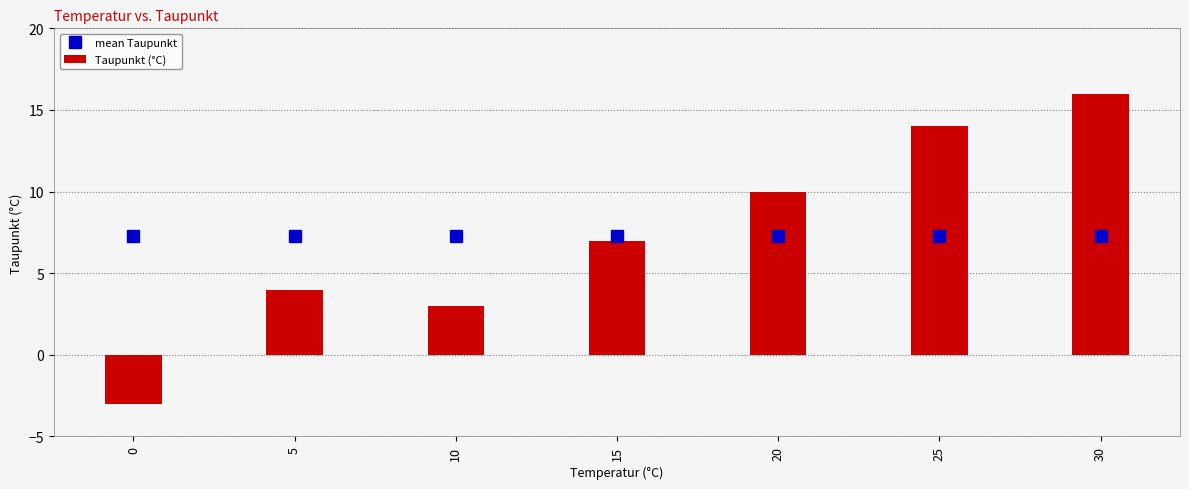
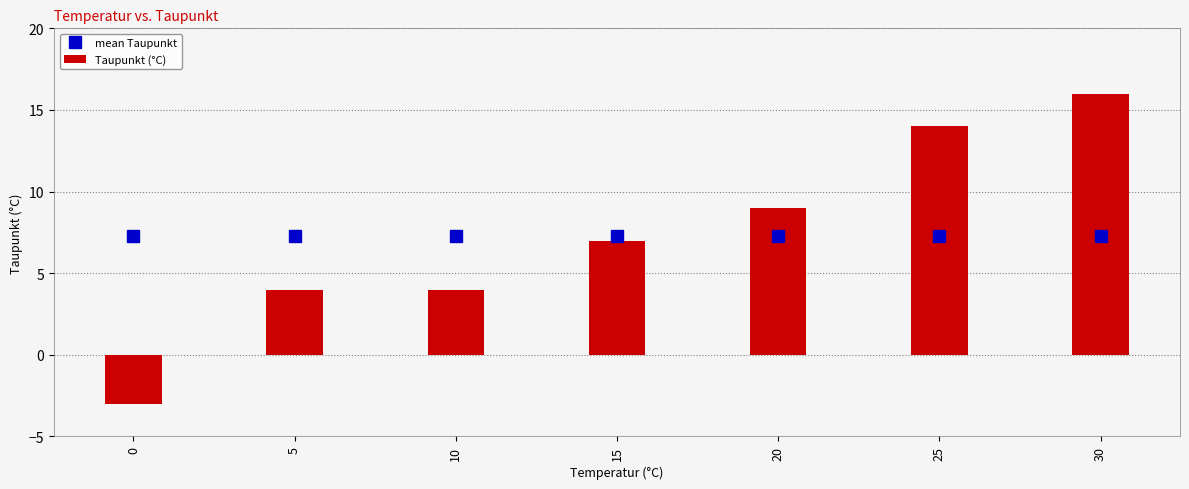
  {
    "Taupunkt (°C)": {
      "0": -3,
      "5": 4,
-     "10": 3,
+     "10": 4,
      "15": 7,
-     "20": 10,
+     "20": 9,
      "25": 14,
      "30": 16
    }
  }
